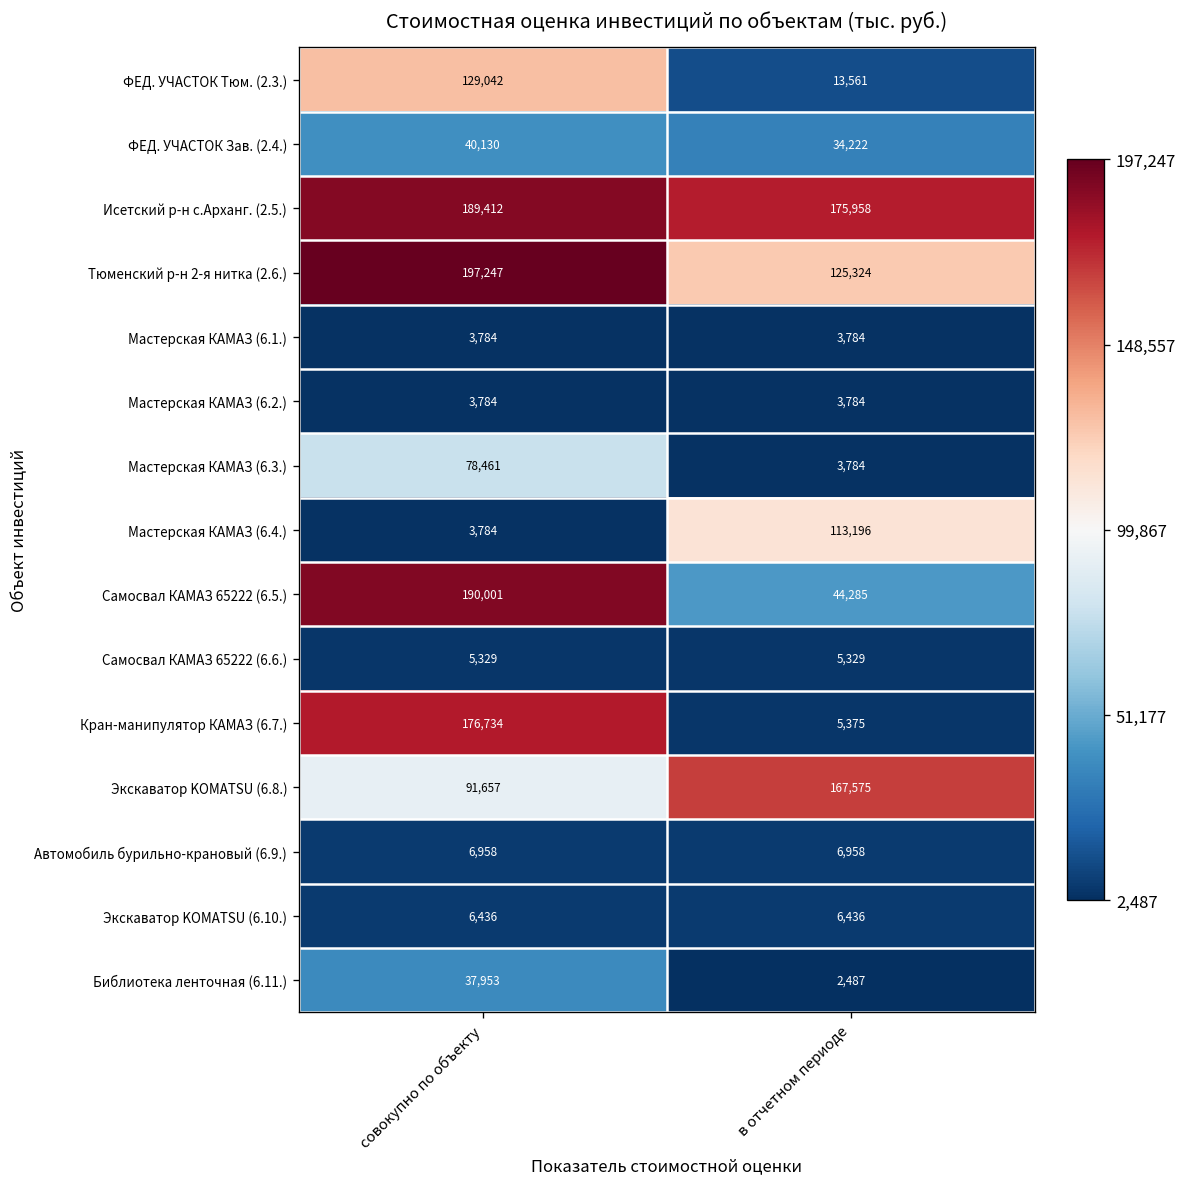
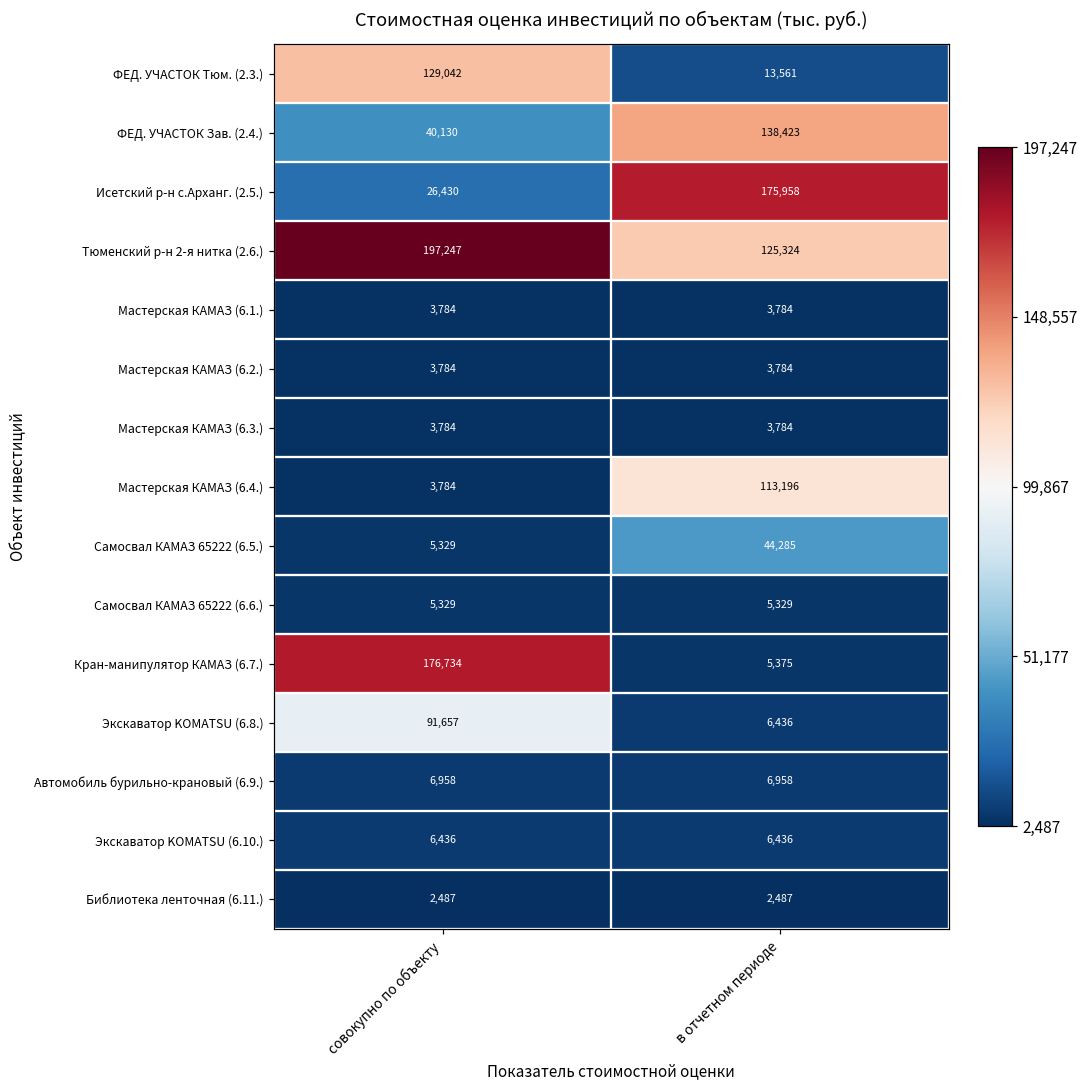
  {
    "ФЕД. УЧАСТОК Тюм. (2.3.)": {
      "совокупно по объекту": "129,042",
      "в отчетном периоде": "13,561"
    },
    "ФЕД. УЧАСТОК Зав. (2.4.)": {
      "совокупно по объекту": "40,130",
-     "в отчетном периоде": "34,222"
+     "в отчетном периоде": "138,423"
    },
    "Исетский р-н с.Арханг. (2.5.)": {
-     "совокупно по объекту": "189,412",
+     "совокупно по объекту": "26,430",
      "в отчетном периоде": "175,958"
    },
    "Тюменский р-н 2-я нитка (2.6.)": {
      "совокупно по объекту": "197,247",
      "в отчетном периоде": "125,324"
    },
    "Мастерская КАМАЗ (6.1.)": {
      "совокупно по объекту": "3,784",
      "в отчетном периоде": "3,784"
    },
    "Мастерская КАМАЗ (6.2.)": {
      "совокупно по объекту": "3,784",
      "в отчетном периоде": "3,784"
    },
    "Мастерская КАМАЗ (6.3.)": {
-     "совокупно по объекту": "78,461",
+     "совокупно по объекту": "3,784",
      "в отчетном периоде": "3,784"
    },
    "Мастерская КАМАЗ (6.4.)": {
      "совокупно по объекту": "3,784",
      "в отчетном периоде": "113,196"
    },
    "Самосвал КАМАЗ 65222 (6.5.)": {
-     "совокупно по объекту": "190,001",
+     "совокупно по объекту": "5,329",
      "в отчетном периоде": "44,285"
    },
    "Самосвал КАМАЗ 65222 (6.6.)": {
      "совокупно по объекту": "5,329",
      "в отчетном периоде": "5,329"
    },
    "Кран-манипулятор КАМАЗ (6.7.)": {
      "совокупно по объекту": "176,734",
      "в отчетном периоде": "5,375"
    },
    "Экскаватор KOMATSU (6.8.)": {
      "совокупно по объекту": "91,657",
-     "в отчетном периоде": "167,575"
+     "в отчетном периоде": "6,436"
    },
    "Автомобиль бурильно-крановый (6.9.)": {
      "совокупно по объекту": "6,958",
      "в отчетном периоде": "6,958"
    },
    "Экскаватор KOMATSU (6.10.)": {
      "совокупно по объекту": "6,436",
      "в отчетном периоде": "6,436"
    },
    "Библиотека ленточная (6.11.)": {
-     "совокупно по объекту": "37,953",
+     "совокупно по объекту": "2,487",
      "в отчетном периоде": "2,487"
    }
  }
